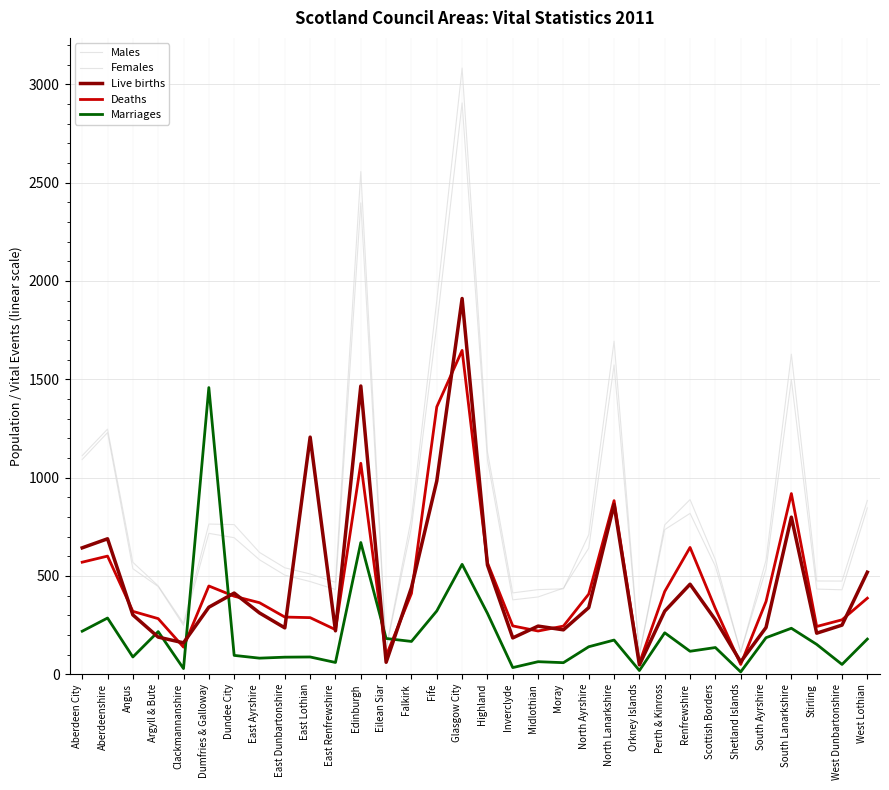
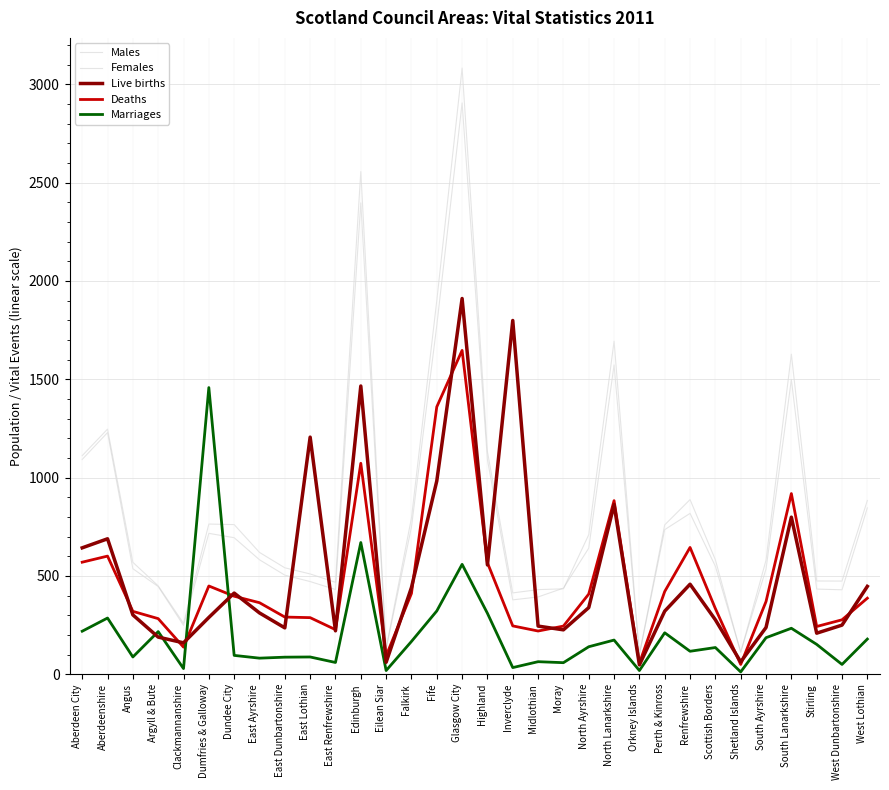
  {
    "Live births": {
      "Aberdeen City": 640,
      "Aberdeenshire": 690,
      "Angus": 300,
      "Argyll & Bute": 190,
      "Clackmannanshire": 160,
-     "Dumfries & Galloway": 340,
+     "Dumfries & Galloway": 290,
      "Dundee City": 410,
      "East Ayrshire": 310,
      "East Dunbartonshire": 240,
      "East Lothian": 1210,
      "Edinburgh": 1470,
      "Eilean Siar": 60,
      "Falkirk": 440,
      "Fife": 980,
      "Glasgow City": 1910,
-     "Inverclyde": 190,
+     "Inverclyde": 1800,
      "Midlothian": 250,
      "Moray": 230,
      "North Ayrshire": 340,
      "North Lanarkshire": 860,
      "Perth & Kinross": 320,
      "Renfrewshire": 460,
      "Scottish Borders": 280,
      "South Ayrshire": 240,
      "South Lanarkshire": 800,
      "Stirling": 210,
      "West Dunbartonshire": 250,
-     "West Lothian": 520
+     "West Lothian": 450
    },
    "Deaths": {
      "Aberdeen City": 570,
      "Aberdeenshire": 600,
      "Angus": 320,
      "Argyll & Bute": 280,
      "Clackmannanshire": 140,
      "Dumfries & Galloway": 450,
      "Dundee City": 400,
      "East Ayrshire": 360,
      "East Dunbartonshire": 290,
      "East Lothian": 290,
      "Edinburgh": 1070,
      "Eilean Siar": 90,
      "Falkirk": 410,
      "Fife": 1360,
      "Glasgow City": 1650,
      "Inverclyde": 250,
      "Midlothian": 220,
      "Moray": 250,
      "North Ayrshire": 410,
      "North Lanarkshire": 880,
      "Perth & Kinross": 420,
      "Renfrewshire": 650,
      "Scottish Borders": 330,
      "South Ayrshire": 370,
      "South Lanarkshire": 920,
      "Stirling": 240,
      "West Dunbartonshire": 280,
      "West Lothian": 390
    },
    "Marriages": {
      "Aberdeen City": 220,
      "Aberdeenshire": 290,
      "Angus": 90,
      "Argyll & Bute": 220,
      "Clackmannanshire": 30,
      "Dumfries & Galloway": 1460,
      "Dundee City": 100,
      "East Ayrshire": 80,
      "East Dunbartonshire": 90,
      "East Lothian": 90,
      "East Renfrewshire": 60,
      "Edinburgh": 670,
-     "Eilean Siar": 180,
+     "Eilean Siar": 20,
      "Falkirk": 170,
      "Fife": 320,
      "Glasgow City": 560,
      "Highland": 310,
      "Inverclyde": 30,
      "Midlothian": 60,
      "Moray": 60,
      "North Ayrshire": 140,
      "North Lanarkshire": 170,
      "Orkney Islands": 20,
      "Perth & Kinross": 210,
      "Renfrewshire": 120,
      "Scottish Borders": 140,
      "Shetland Islands": 10,
      "South Ayrshire": 190,
      "South Lanarkshire": 230,
      "Stirling": 150,
      "West Dunbartonshire": 50,
      "West Lothian": 180
    }
  }
